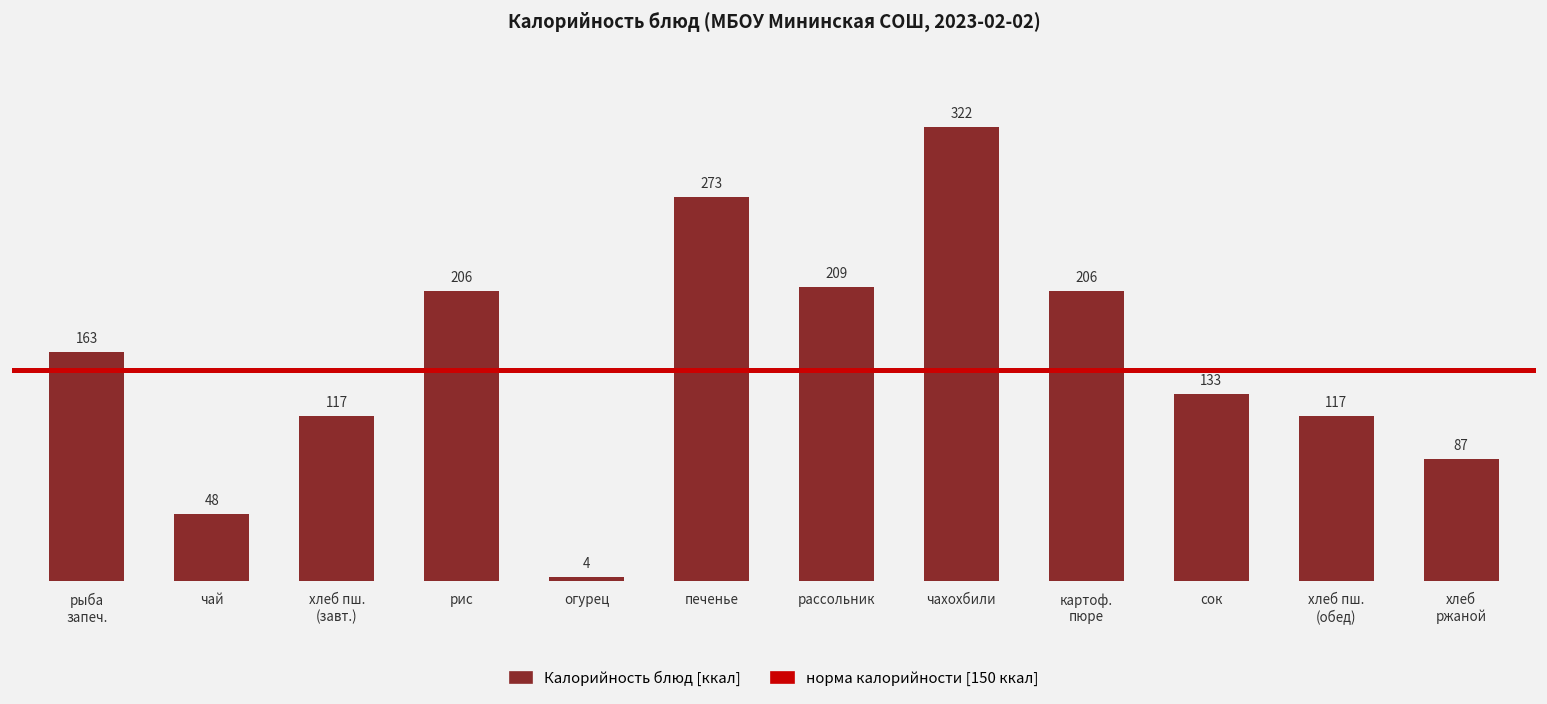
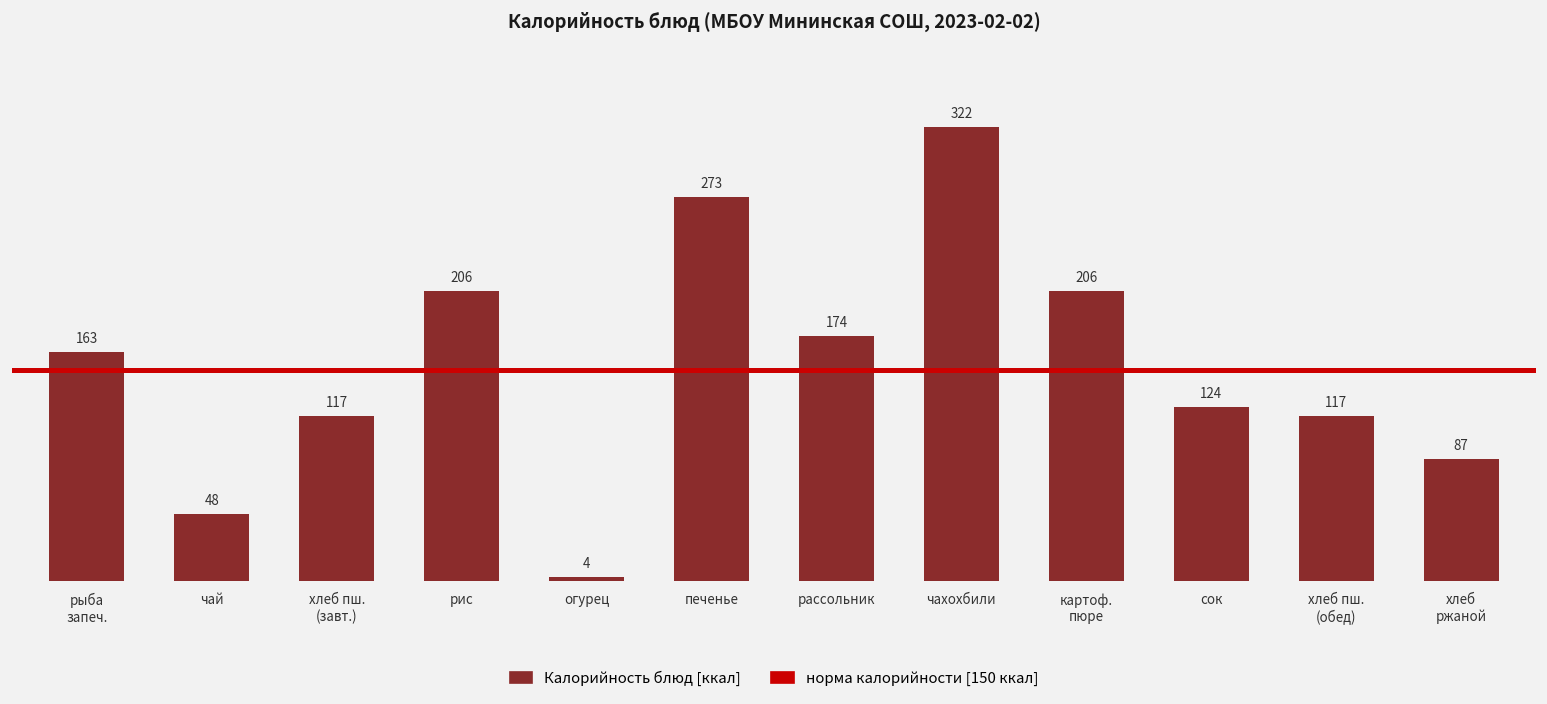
  {
    "рыба запеч.": 163,
    "чай": 48,
    "хлеб пш. (завт.)": 117,
    "рис": 206,
    "огурец": 4,
    "печенье": 273,
-   "рассольник": 209,
+   "рассольник": 174,
    "чахохбили": 322,
    "картоф. пюре": 206,
-   "сок": 133,
+   "сок": 124,
    "хлеб пш. (обед)": 117,
    "хлеб ржаной": 87
  }
